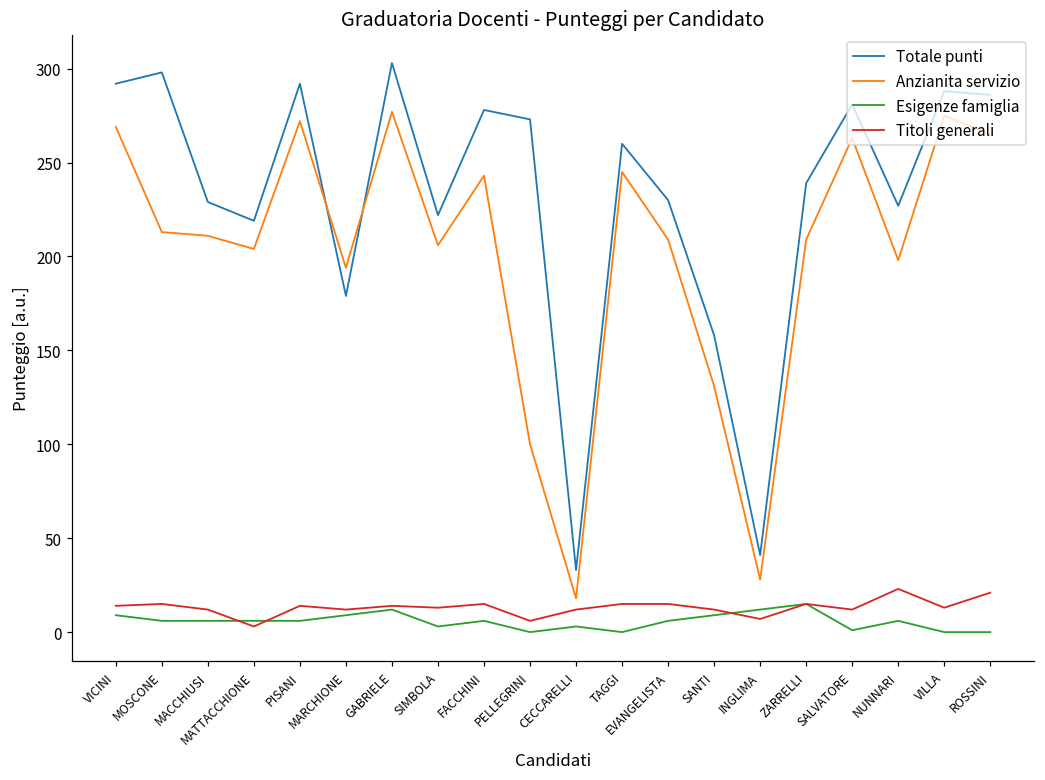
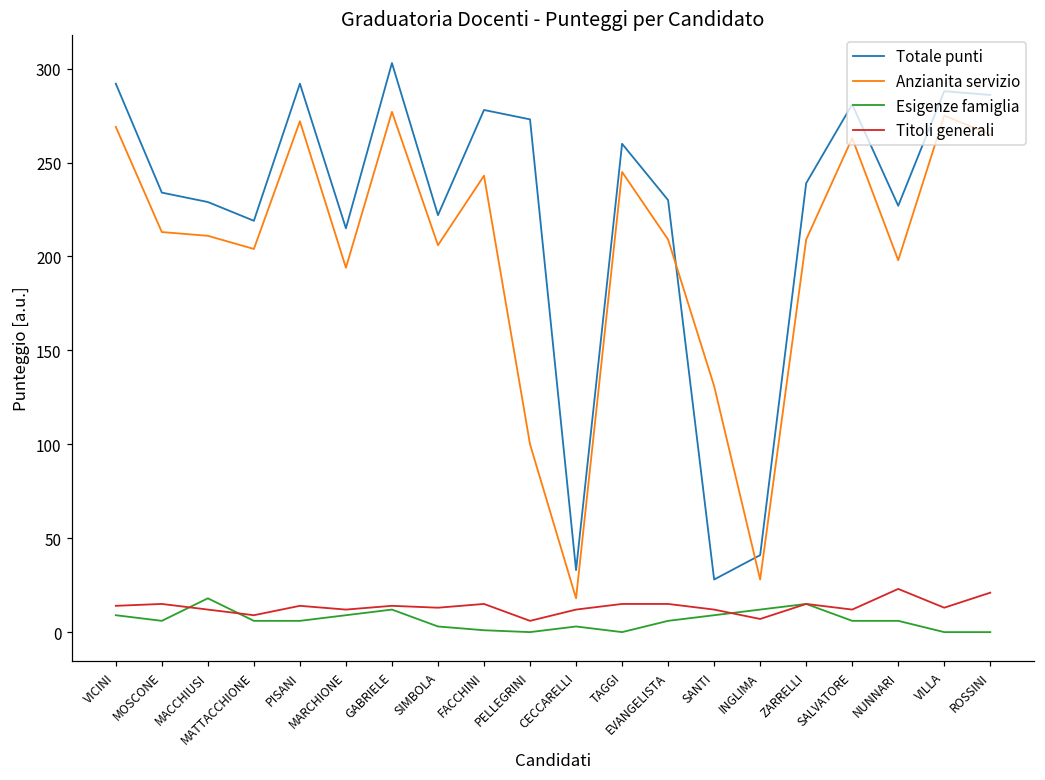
  {
    "Totale punti": {
      "VICINI": 292,
-     "MOSCONE": 298,
+     "MOSCONE": 234,
      "MACCHIUSI": 229,
      "MATTACCHIONE": 219,
      "PISANI": 292,
-     "MARCHIONE": 179,
+     "MARCHIONE": 215,
      "GABRIELE": 303,
      "SIMBOLA": 222,
      "FACCHINI": 278,
      "PELLEGRINI": 273,
      "CECCARELLI": 33,
      "TAGGI": 260,
      "EVANGELISTA": 230,
-     "SANTI": 158,
+     "SANTI": 28,
      "INGLIMA": 41,
      "ZARRELLI": 239,
      "NUNNARI": 227
    },
    "Anzianita servizio": {
      "VICINI": 269,
      "MOSCONE": 213,
      "MACCHIUSI": 211,
      "MATTACCHIONE": 204,
      "PISANI": 272,
      "MARCHIONE": 194,
      "GABRIELE": 277,
      "SIMBOLA": 206,
      "FACCHINI": 243,
      "PELLEGRINI": 100,
      "CECCARELLI": 18,
      "TAGGI": 245,
      "EVANGELISTA": 209,
      "SANTI": 131,
      "INGLIMA": 28,
      "ZARRELLI": 209,
      "NUNNARI": 198
    },
    "Esigenze famiglia": {
      "VICINI": 9,
      "MOSCONE": 6,
-     "MACCHIUSI": 6,
+     "MACCHIUSI": 18,
      "MATTACCHIONE": 6,
      "PISANI": 6,
      "MARCHIONE": 9,
      "GABRIELE": 12,
      "SIMBOLA": 3,
-     "FACCHINI": 6,
+     "FACCHINI": 1,
      "PELLEGRINI": 0,
      "CECCARELLI": 3,
      "TAGGI": 0,
      "EVANGELISTA": 6,
      "SANTI": 9,
      "INGLIMA": 12,
-     "SALVATORE": 1,
+     "SALVATORE": 6,
      "NUNNARI": 6,
      "VILLA": 0,
      "ROSSINI": 0
    },
    "Titoli generali": {
      "VICINI": 14,
      "MOSCONE": 15,
      "MACCHIUSI": 12,
-     "MATTACCHIONE": 3,
+     "MATTACCHIONE": 9,
      "PISANI": 14,
      "MARCHIONE": 12,
      "GABRIELE": 14,
      "SIMBOLA": 13,
      "FACCHINI": 15,
      "PELLEGRINI": 6,
      "CECCARELLI": 12,
      "TAGGI": 15,
      "EVANGELISTA": 15,
      "SANTI": 12,
      "INGLIMA": 7,
      "SALVATORE": 12,
      "NUNNARI": 23,
      "VILLA": 13,
      "ROSSINI": 21
    }
  }
